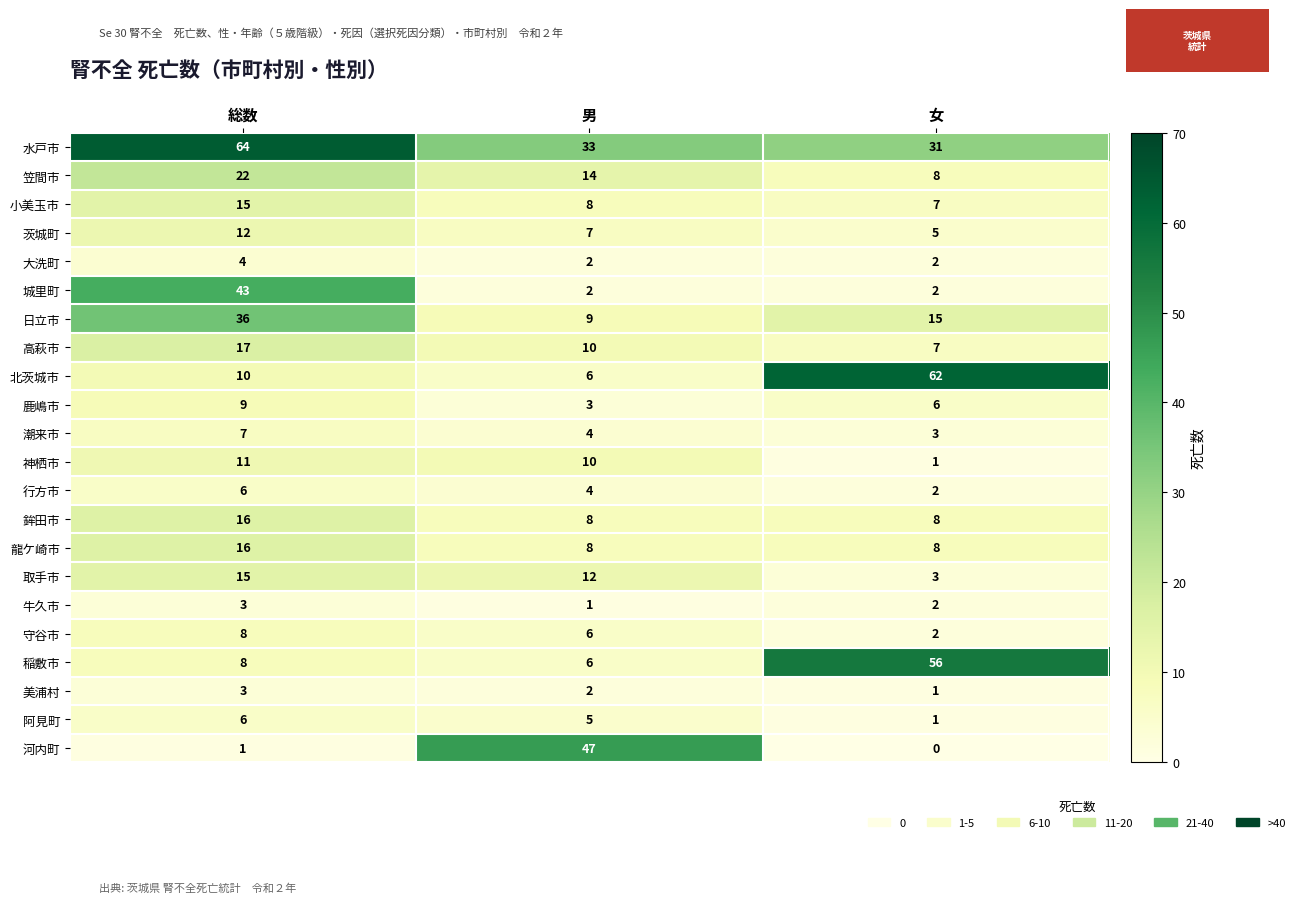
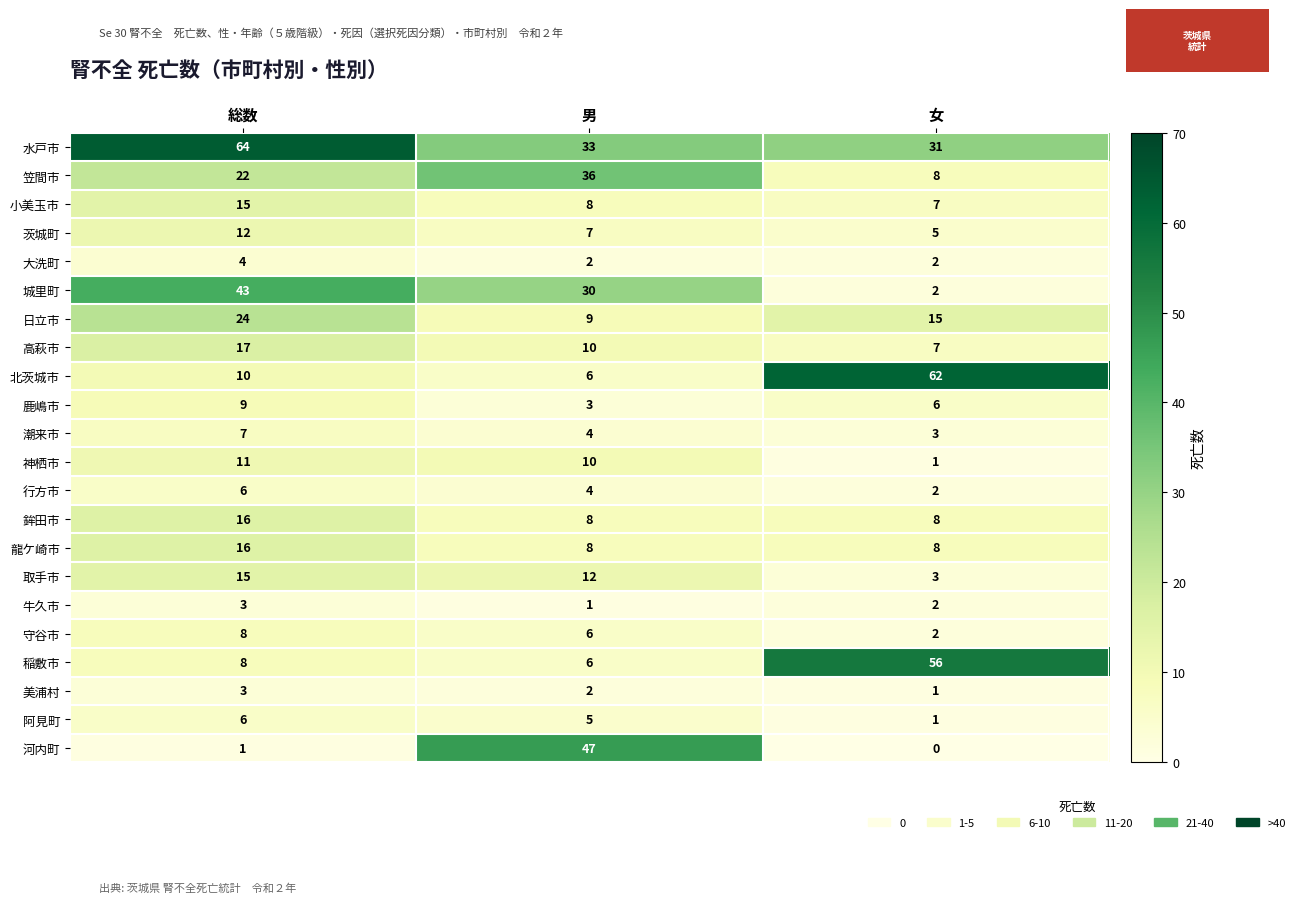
  {
    "水戸市": {
      "総数": 64,
      "男": 33,
      "女": 31
    },
    "笠間市": {
      "総数": 22,
-     "男": 14,
+     "男": 36,
      "女": 8
    },
    "小美玉市": {
      "総数": 15,
      "男": 8,
      "女": 7
    },
    "茨城町": {
      "総数": 12,
      "男": 7,
      "女": 5
    },
    "大洗町": {
      "総数": 4,
      "男": 2,
      "女": 2
    },
    "城里町": {
      "総数": 43,
-     "男": 2,
+     "男": 30,
      "女": 2
    },
    "日立市": {
-     "総数": 36,
+     "総数": 24,
      "男": 9,
      "女": 15
    },
    "高萩市": {
      "総数": 17,
      "男": 10,
      "女": 7
    },
    "北茨城市": {
      "総数": 10,
      "男": 6,
      "女": 62
    },
    "鹿嶋市": {
      "総数": 9,
      "男": 3,
      "女": 6
    },
    "潮来市": {
      "総数": 7,
      "男": 4,
      "女": 3
    },
    "神栖市": {
      "総数": 11,
      "男": 10,
      "女": 1
    },
    "行方市": {
      "総数": 6,
      "男": 4,
      "女": 2
    },
    "鉾田市": {
      "総数": 16,
      "男": 8,
      "女": 8
    },
    "龍ケ崎市": {
      "総数": 16,
      "男": 8,
      "女": 8
    },
    "取手市": {
      "総数": 15,
      "男": 12,
      "女": 3
    },
    "牛久市": {
      "総数": 3,
      "男": 1,
      "女": 2
    },
    "守谷市": {
      "総数": 8,
      "男": 6,
      "女": 2
    },
    "稲敷市": {
      "総数": 8,
      "男": 6,
      "女": 56
    },
    "美浦村": {
      "総数": 3,
      "男": 2,
      "女": 1
    },
    "阿見町": {
      "総数": 6,
      "男": 5,
      "女": 1
    },
    "河内町": {
      "総数": 1,
      "男": 47,
      "女": 0
    }
  }
